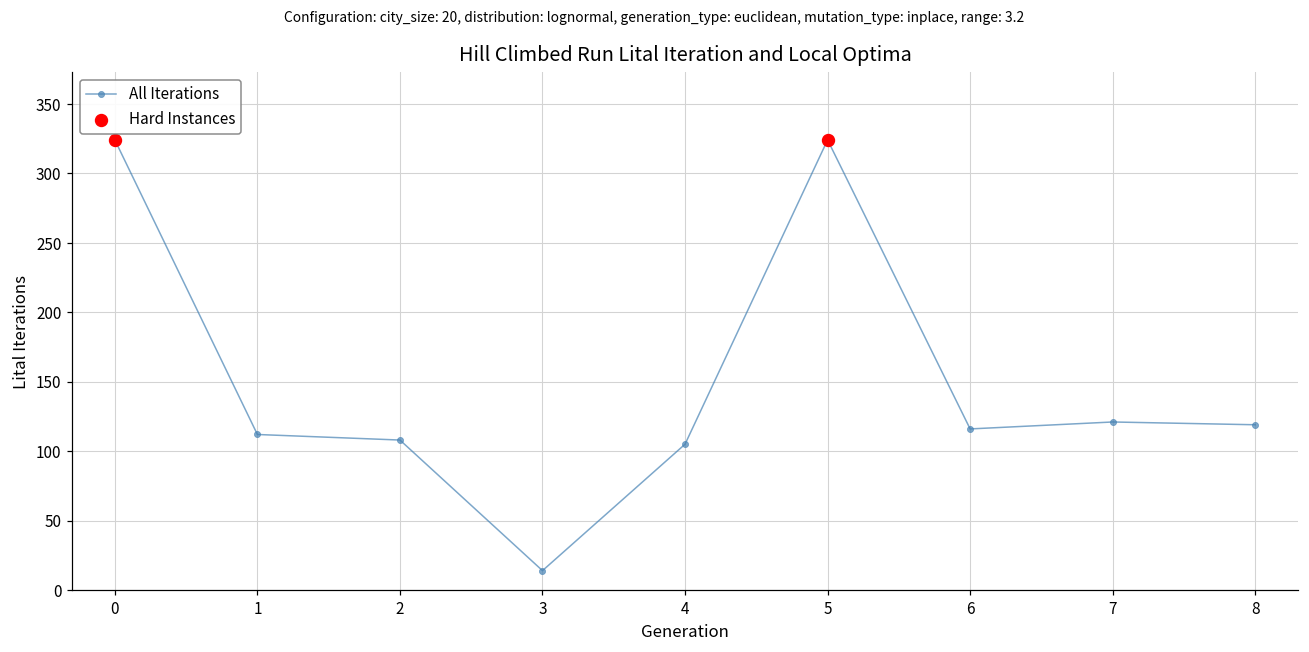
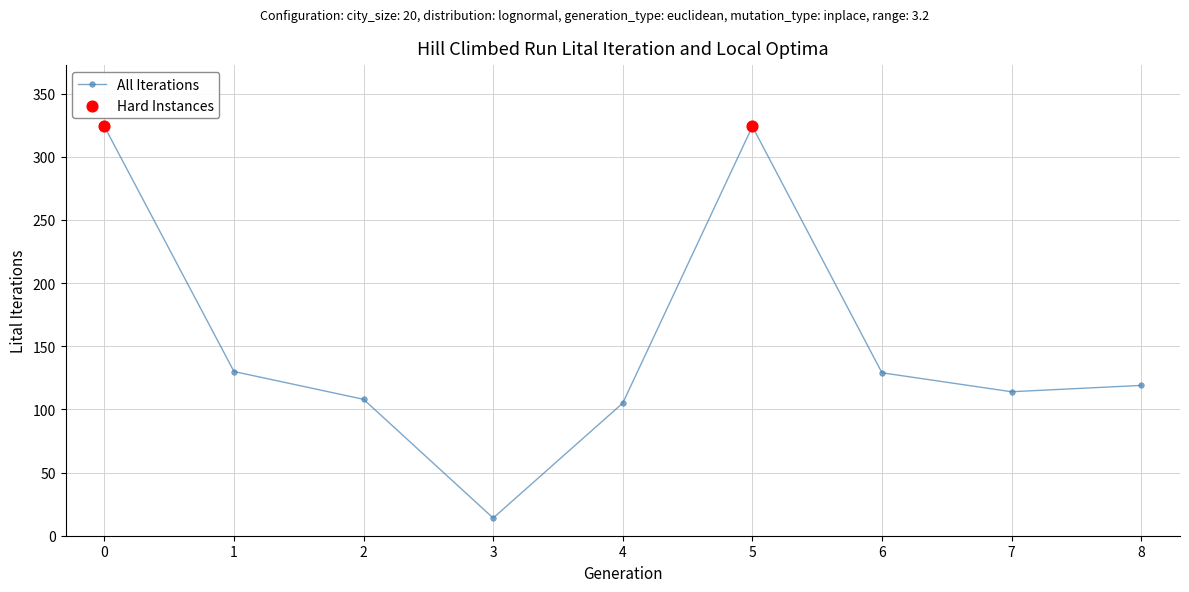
  {
    "All Iterations": {
-     "1": 112,
+     "1": 130,
      "2": 108,
      "3": 14,
      "4": 105,
-     "6": 116,
-     "7": 121,
+     "6": 129,
+     "7": 114,
      "8": 119
    }
  }
